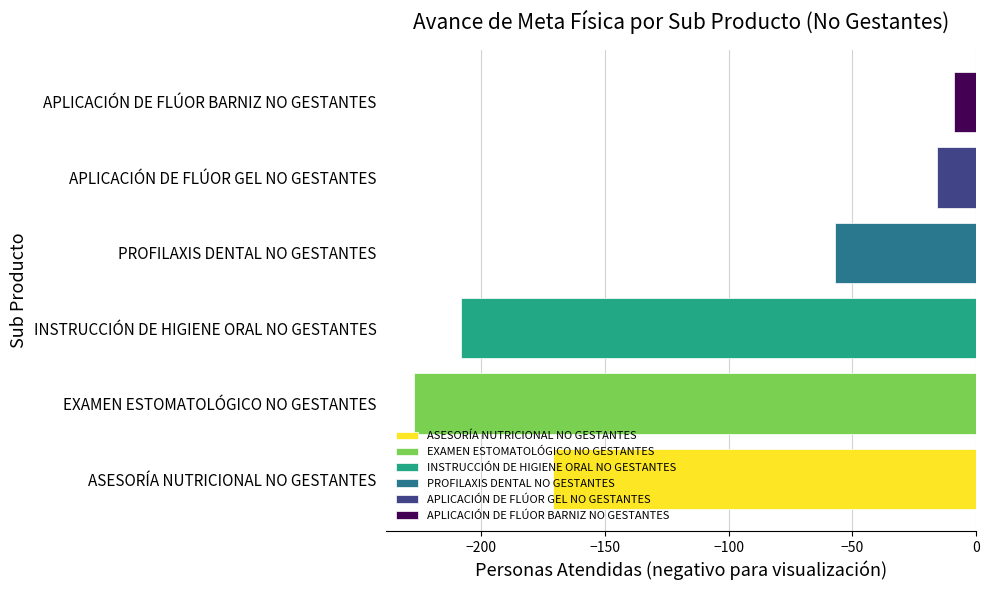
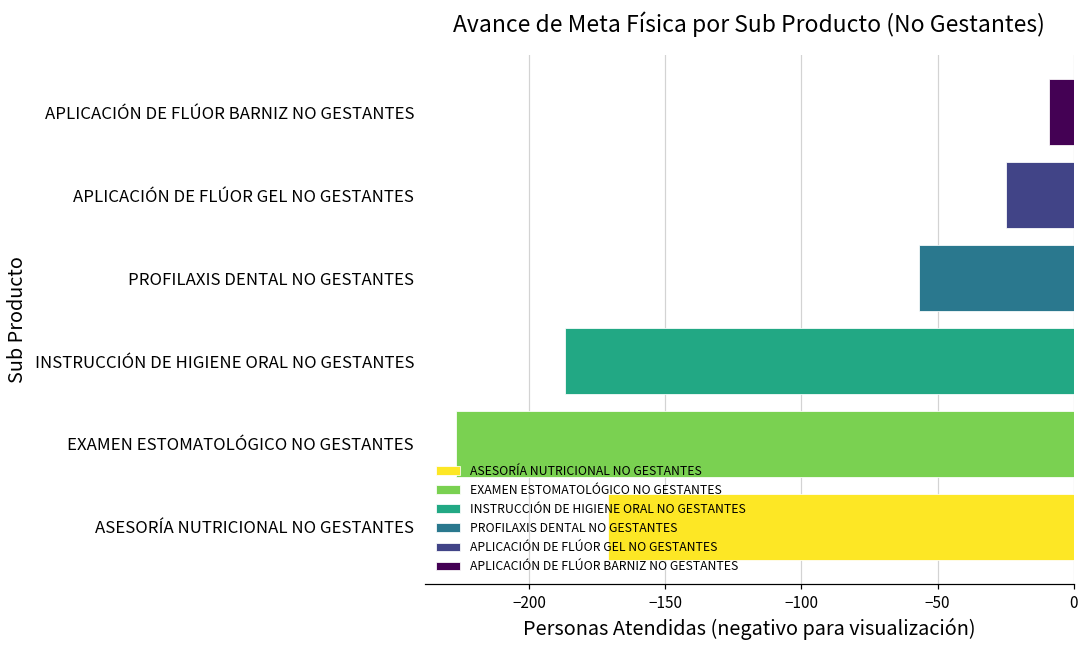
  {
    "APLICACIÓN DE FLÚOR BARNIZ NO GESTANTES": -9,
-   "APLICACIÓN DE FLÚOR GEL NO GESTANTES": -16,
+   "APLICACIÓN DE FLÚOR GEL NO GESTANTES": -25,
    "PROFILAXIS DENTAL NO GESTANTES": -57,
-   "INSTRUCCIÓN DE HIGIENE ORAL NO GESTANTES": -208,
+   "INSTRUCCIÓN DE HIGIENE ORAL NO GESTANTES": -187,
    "EXAMEN ESTOMATOLÓGICO NO GESTANTES": -227,
    "ASESORÍA NUTRICIONAL NO GESTANTES": -171
  }
